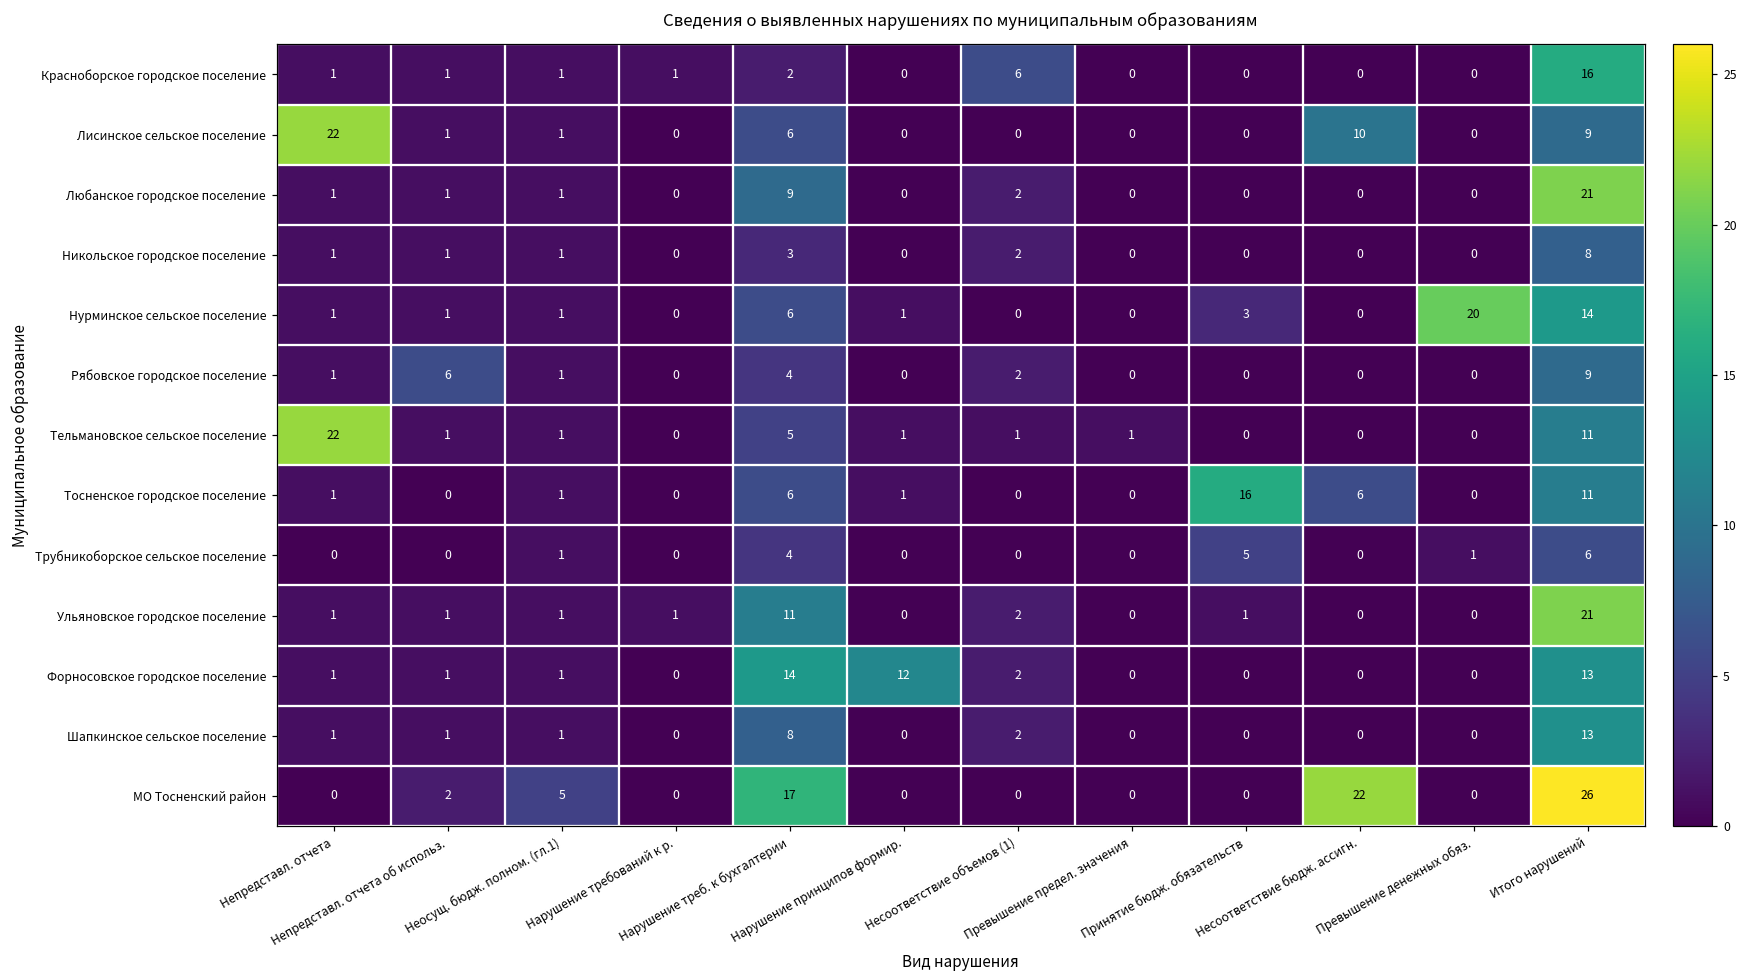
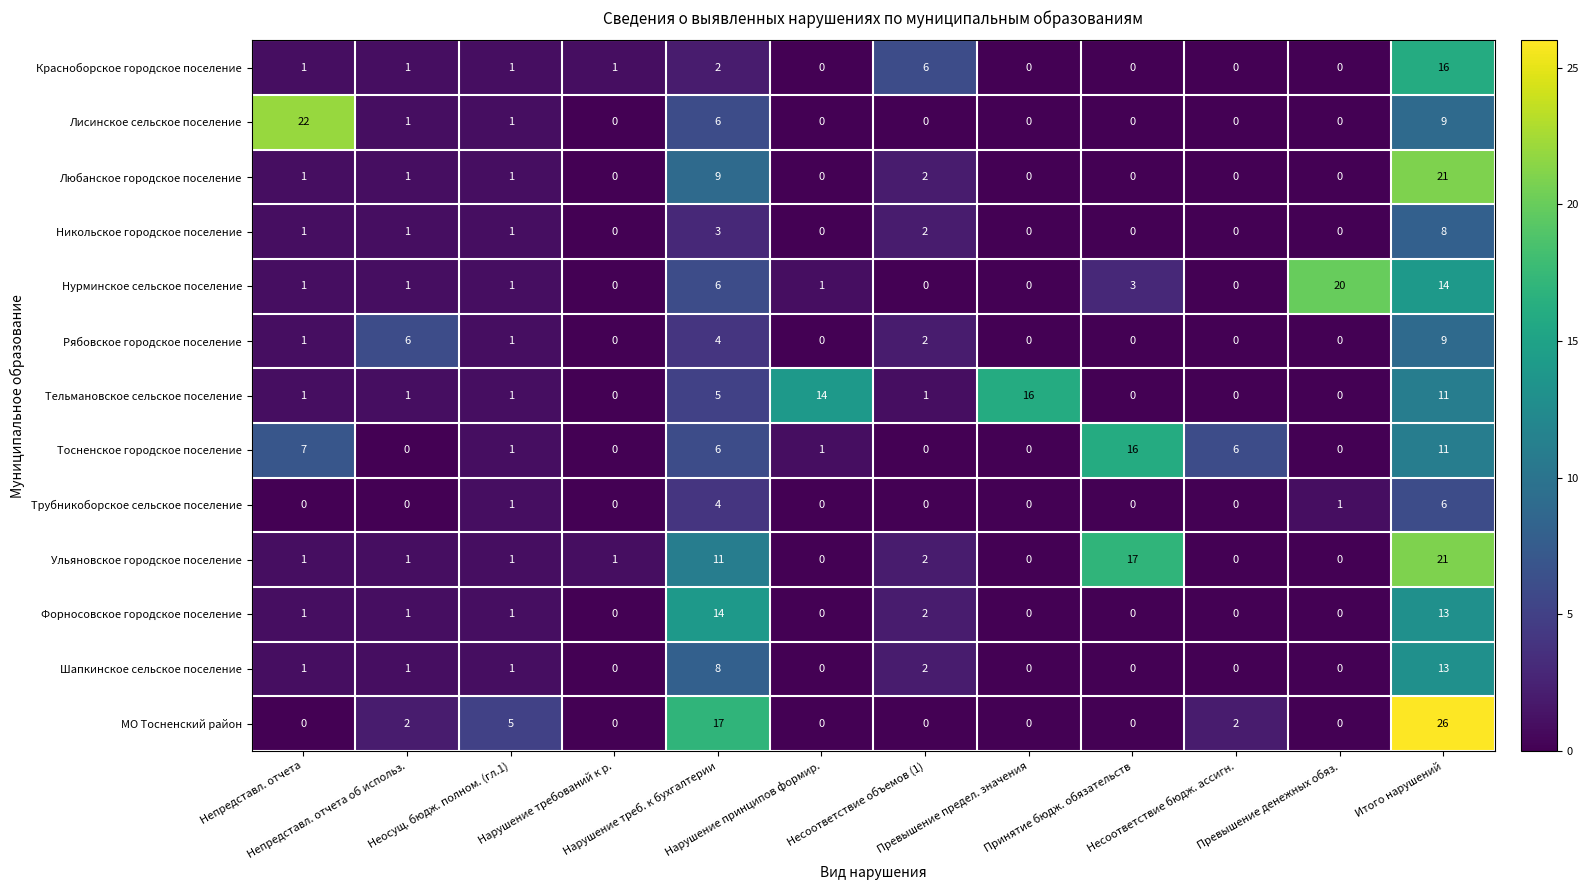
  {
    "Красноборское городское поселение": {
      "Непредставл. отчета": 1,
      "Непредставл. отчета об использ.": 1,
      "Неосущ. бюдж. полном. (гл.1)": 1,
      "Нарушение требований к р.": 1,
      "Нарушение треб. к бухгалтерии": 2,
      "Нарушение принципов формир.": 0,
      "Несоответствие объемов (1)": 6,
      "Превышение предел. значения": 0,
      "Принятие бюдж. обязательств": 0,
      "Несоответствие бюдж. ассигн.": 0,
      "Превышение денежных обяз.": 0,
      "Итого нарушений": 16
    },
    "Лисинское сельское поселение": {
      "Непредставл. отчета": 22,
      "Непредставл. отчета об использ.": 1,
      "Неосущ. бюдж. полном. (гл.1)": 1,
      "Нарушение требований к р.": 0,
      "Нарушение треб. к бухгалтерии": 6,
      "Нарушение принципов формир.": 0,
      "Несоответствие объемов (1)": 0,
      "Превышение предел. значения": 0,
      "Принятие бюдж. обязательств": 0,
-     "Несоответствие бюдж. ассигн.": 10,
+     "Несоответствие бюдж. ассигн.": 0,
      "Превышение денежных обяз.": 0,
      "Итого нарушений": 9
    },
    "Любанское городское поселение": {
      "Непредставл. отчета": 1,
      "Непредставл. отчета об использ.": 1,
      "Неосущ. бюдж. полном. (гл.1)": 1,
      "Нарушение требований к р.": 0,
      "Нарушение треб. к бухгалтерии": 9,
      "Нарушение принципов формир.": 0,
      "Несоответствие объемов (1)": 2,
      "Превышение предел. значения": 0,
      "Принятие бюдж. обязательств": 0,
      "Несоответствие бюдж. ассигн.": 0,
      "Превышение денежных обяз.": 0,
      "Итого нарушений": 21
    },
    "Никольское городское поселение": {
      "Непредставл. отчета": 1,
      "Непредставл. отчета об использ.": 1,
      "Неосущ. бюдж. полном. (гл.1)": 1,
      "Нарушение требований к р.": 0,
      "Нарушение треб. к бухгалтерии": 3,
      "Нарушение принципов формир.": 0,
      "Несоответствие объемов (1)": 2,
      "Превышение предел. значения": 0,
      "Принятие бюдж. обязательств": 0,
      "Несоответствие бюдж. ассигн.": 0,
      "Превышение денежных обяз.": 0,
      "Итого нарушений": 8
    },
    "Нурминское сельское поселение": {
      "Непредставл. отчета": 1,
      "Непредставл. отчета об использ.": 1,
      "Неосущ. бюдж. полном. (гл.1)": 1,
      "Нарушение требований к р.": 0,
      "Нарушение треб. к бухгалтерии": 6,
      "Нарушение принципов формир.": 1,
      "Несоответствие объемов (1)": 0,
      "Превышение предел. значения": 0,
      "Принятие бюдж. обязательств": 3,
      "Несоответствие бюдж. ассигн.": 0,
      "Превышение денежных обяз.": 20,
      "Итого нарушений": 14
    },
    "Рябовское городское поселение": {
      "Непредставл. отчета": 1,
      "Непредставл. отчета об использ.": 6,
      "Неосущ. бюдж. полном. (гл.1)": 1,
      "Нарушение требований к р.": 0,
      "Нарушение треб. к бухгалтерии": 4,
      "Нарушение принципов формир.": 0,
      "Несоответствие объемов (1)": 2,
      "Превышение предел. значения": 0,
      "Принятие бюдж. обязательств": 0,
      "Несоответствие бюдж. ассигн.": 0,
      "Превышение денежных обяз.": 0,
      "Итого нарушений": 9
    },
    "Тельмановское сельское поселение": {
-     "Непредставл. отчета": 22,
+     "Непредставл. отчета": 1,
      "Непредставл. отчета об использ.": 1,
      "Неосущ. бюдж. полном. (гл.1)": 1,
      "Нарушение требований к р.": 0,
      "Нарушение треб. к бухгалтерии": 5,
-     "Нарушение принципов формир.": 1,
+     "Нарушение принципов формир.": 14,
      "Несоответствие объемов (1)": 1,
-     "Превышение предел. значения": 1,
+     "Превышение предел. значения": 16,
      "Принятие бюдж. обязательств": 0,
      "Несоответствие бюдж. ассигн.": 0,
      "Превышение денежных обяз.": 0,
      "Итого нарушений": 11
    },
    "Тосненское городское поселение": {
-     "Непредставл. отчета": 1,
+     "Непредставл. отчета": 7,
      "Непредставл. отчета об использ.": 0,
      "Неосущ. бюдж. полном. (гл.1)": 1,
      "Нарушение требований к р.": 0,
      "Нарушение треб. к бухгалтерии": 6,
      "Нарушение принципов формир.": 1,
      "Несоответствие объемов (1)": 0,
      "Превышение предел. значения": 0,
      "Принятие бюдж. обязательств": 16,
      "Несоответствие бюдж. ассигн.": 6,
      "Превышение денежных обяз.": 0,
      "Итого нарушений": 11
    },
    "Трубникоборское сельское поселение": {
      "Непредставл. отчета": 0,
      "Непредставл. отчета об использ.": 0,
      "Неосущ. бюдж. полном. (гл.1)": 1,
      "Нарушение требований к р.": 0,
      "Нарушение треб. к бухгалтерии": 4,
      "Нарушение принципов формир.": 0,
      "Несоответствие объемов (1)": 0,
      "Превышение предел. значения": 0,
-     "Принятие бюдж. обязательств": 5,
+     "Принятие бюдж. обязательств": 0,
      "Несоответствие бюдж. ассигн.": 0,
      "Превышение денежных обяз.": 1,
      "Итого нарушений": 6
    },
    "Ульяновское городское поселение": {
      "Непредставл. отчета": 1,
      "Непредставл. отчета об использ.": 1,
      "Неосущ. бюдж. полном. (гл.1)": 1,
      "Нарушение требований к р.": 1,
      "Нарушение треб. к бухгалтерии": 11,
      "Нарушение принципов формир.": 0,
      "Несоответствие объемов (1)": 2,
      "Превышение предел. значения": 0,
-     "Принятие бюдж. обязательств": 1,
+     "Принятие бюдж. обязательств": 17,
      "Несоответствие бюдж. ассигн.": 0,
      "Превышение денежных обяз.": 0,
      "Итого нарушений": 21
    },
    "Форносовское городское поселение": {
      "Непредставл. отчета": 1,
      "Непредставл. отчета об использ.": 1,
      "Неосущ. бюдж. полном. (гл.1)": 1,
      "Нарушение требований к р.": 0,
      "Нарушение треб. к бухгалтерии": 14,
-     "Нарушение принципов формир.": 12,
+     "Нарушение принципов формир.": 0,
      "Несоответствие объемов (1)": 2,
      "Превышение предел. значения": 0,
      "Принятие бюдж. обязательств": 0,
      "Несоответствие бюдж. ассигн.": 0,
      "Превышение денежных обяз.": 0,
      "Итого нарушений": 13
    },
    "Шапкинское сельское поселение": {
      "Непредставл. отчета": 1,
      "Непредставл. отчета об использ.": 1,
      "Неосущ. бюдж. полном. (гл.1)": 1,
      "Нарушение требований к р.": 0,
      "Нарушение треб. к бухгалтерии": 8,
      "Нарушение принципов формир.": 0,
      "Несоответствие объемов (1)": 2,
      "Превышение предел. значения": 0,
      "Принятие бюдж. обязательств": 0,
      "Несоответствие бюдж. ассигн.": 0,
      "Превышение денежных обяз.": 0,
      "Итого нарушений": 13
    },
    "МО Тосненский район": {
      "Непредставл. отчета": 0,
      "Непредставл. отчета об использ.": 2,
      "Неосущ. бюдж. полном. (гл.1)": 5,
      "Нарушение требований к р.": 0,
      "Нарушение треб. к бухгалтерии": 17,
      "Нарушение принципов формир.": 0,
      "Несоответствие объемов (1)": 0,
      "Превышение предел. значения": 0,
      "Принятие бюдж. обязательств": 0,
-     "Несоответствие бюдж. ассигн.": 22,
+     "Несоответствие бюдж. ассигн.": 2,
      "Превышение денежных обяз.": 0,
      "Итого нарушений": 26
    }
  }
